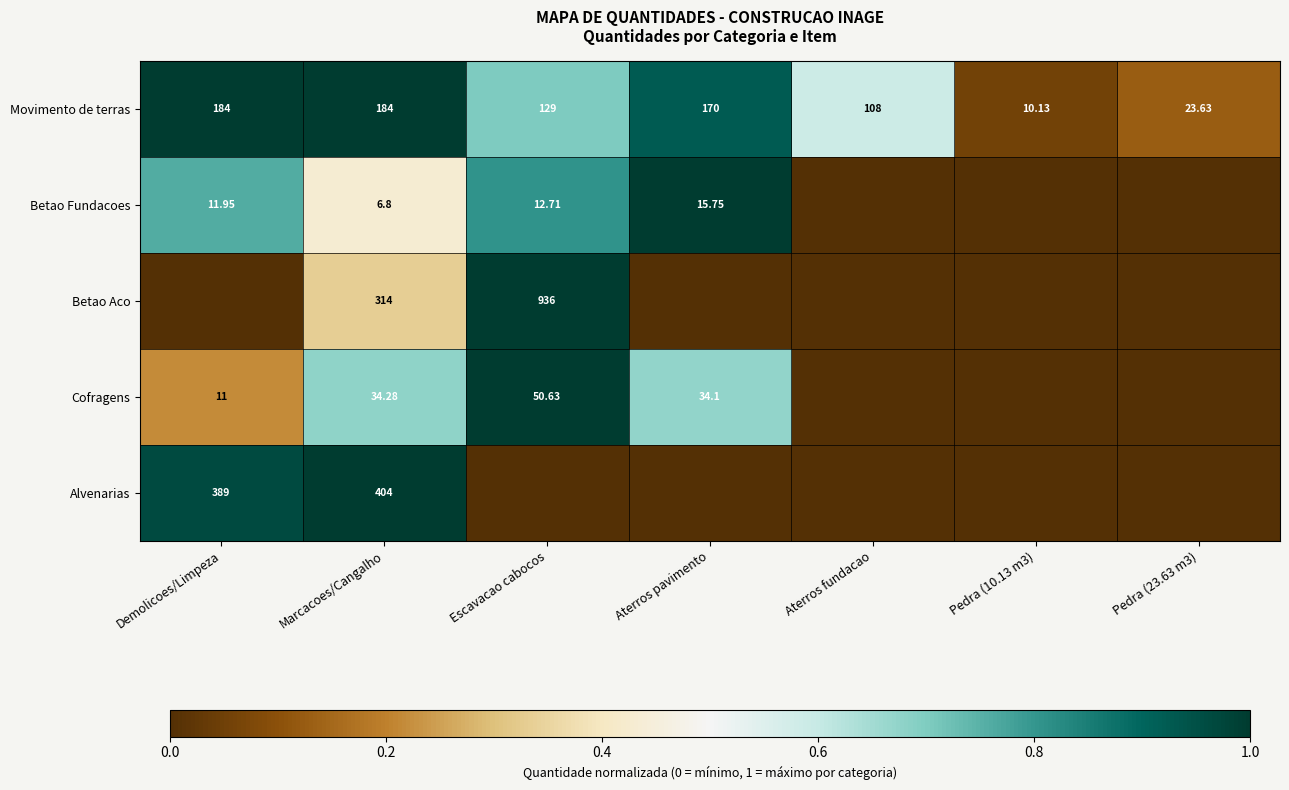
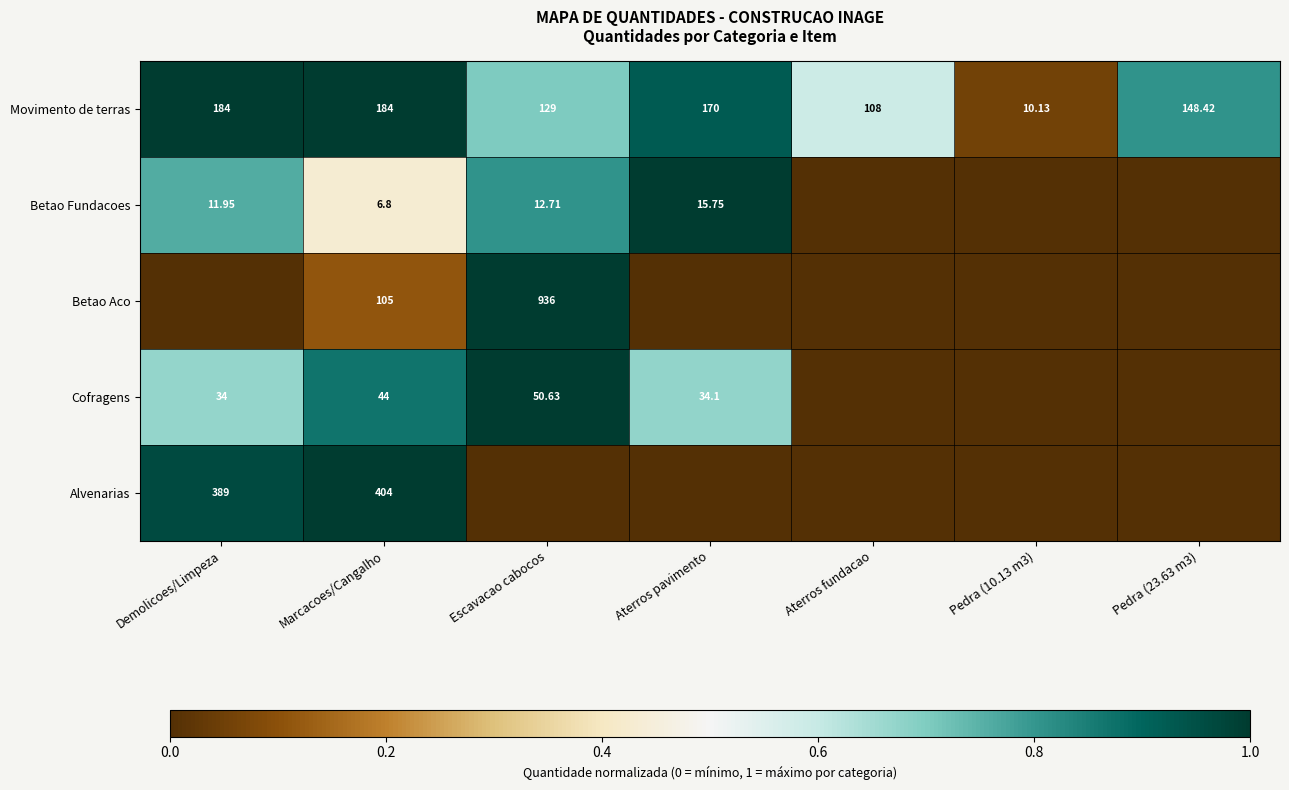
  {
    "Movimento de terras": {
      "Demolicoes/Limpeza": 184,
      "Marcacoes/Cangalho": 184,
      "Escavacao cabocos": 129,
      "Aterros pavimento": 170,
      "Aterros fundacao": 108,
      "Pedra (10.13 m3)": 10.13,
-     "Pedra (23.63 m3)": 23.63
+     "Pedra (23.63 m3)": 148.42
    },
    "Betao Fundacoes": {
      "Demolicoes/Limpeza": 11.95,
      "Marcacoes/Cangalho": 6.8,
      "Escavacao cabocos": 12.71,
      "Aterros pavimento": 15.75
    },
    "Betao Aco": {
-     "Marcacoes/Cangalho": 314,
+     "Marcacoes/Cangalho": 105,
      "Escavacao cabocos": 936
    },
    "Cofragens": {
-     "Demolicoes/Limpeza": 11,
-     "Marcacoes/Cangalho": 34.28,
+     "Demolicoes/Limpeza": 34,
+     "Marcacoes/Cangalho": 44,
      "Escavacao cabocos": 50.63,
      "Aterros pavimento": 34.1
    },
    "Alvenarias": {
      "Demolicoes/Limpeza": 389,
      "Marcacoes/Cangalho": 404
    }
  }
